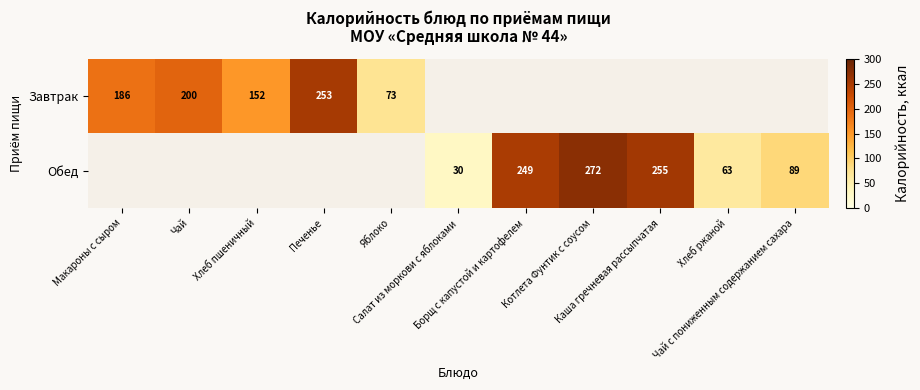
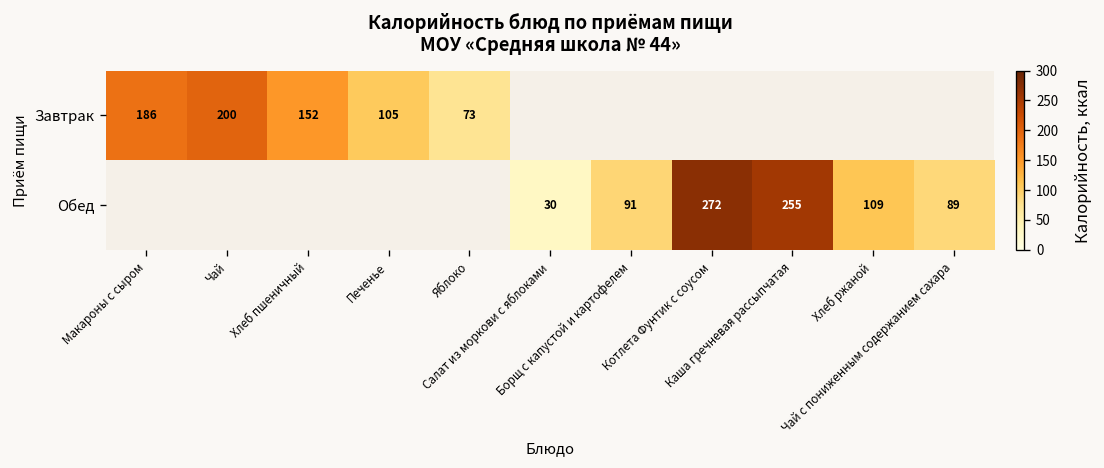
  {
    "Завтрак": {
      "Макароны с сыром": 186,
      "Чай": 200,
      "Хлеб пшеничный": 152,
-     "Печенье": 253,
+     "Печенье": 105,
      "Яблоко": 73
    },
    "Обед": {
      "Салат из моркови с яблоками": 30,
-     "Борщ с капустой и картофелем": 249,
+     "Борщ с капустой и картофелем": 91,
      "Котлета Фунтик с соусом": 272,
      "Каша гречневая рассыпчатая": 255,
-     "Хлеб ржаной": 63,
+     "Хлеб ржаной": 109,
      "Чай с пониженным содержанием сахара": 89
    }
  }
